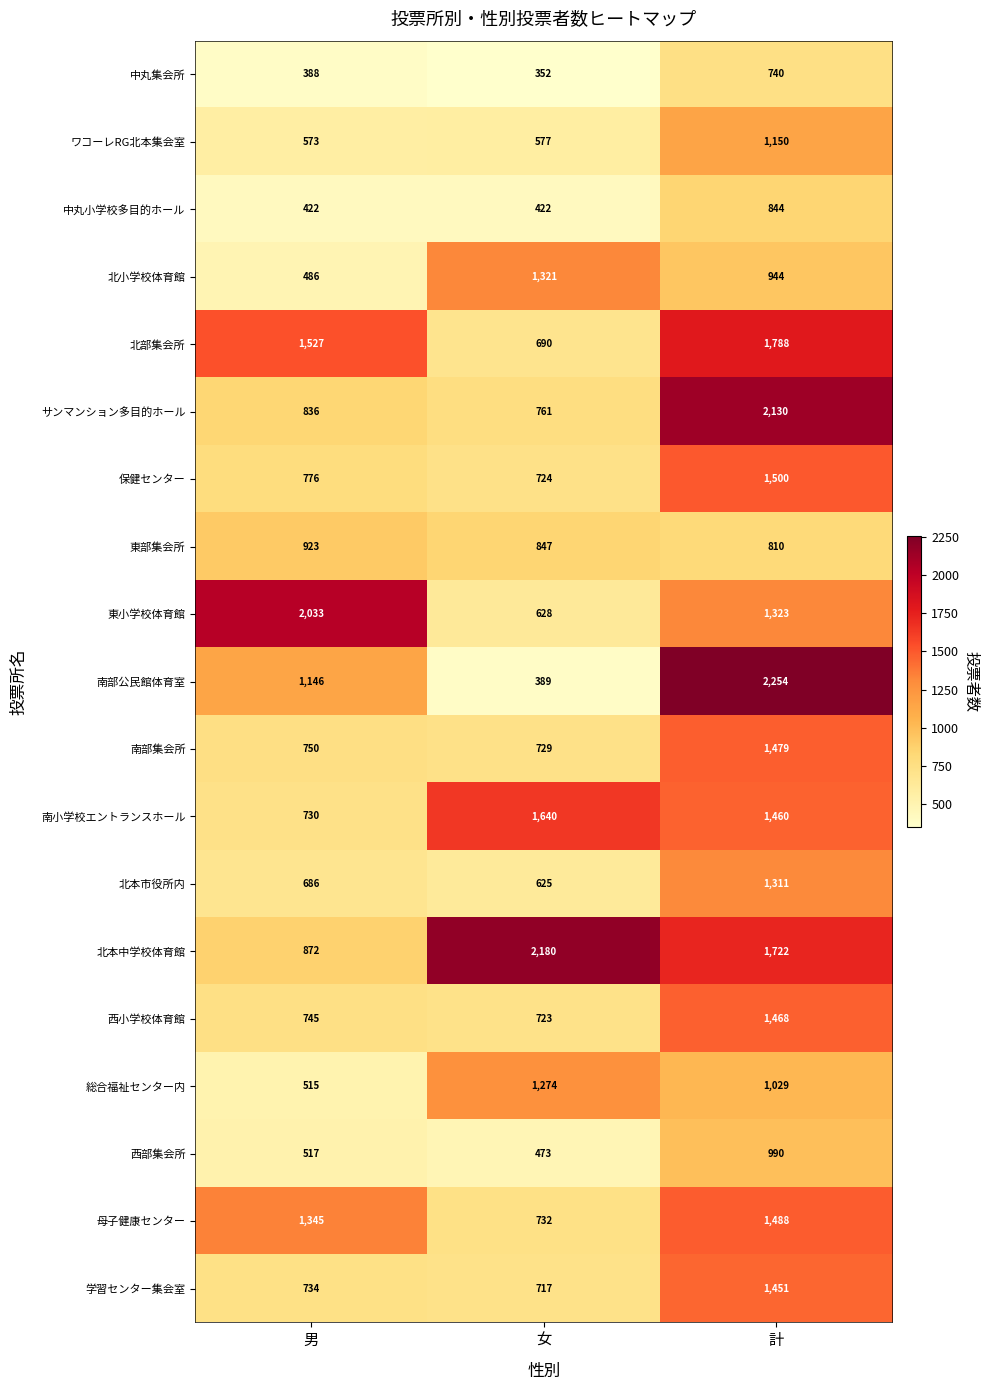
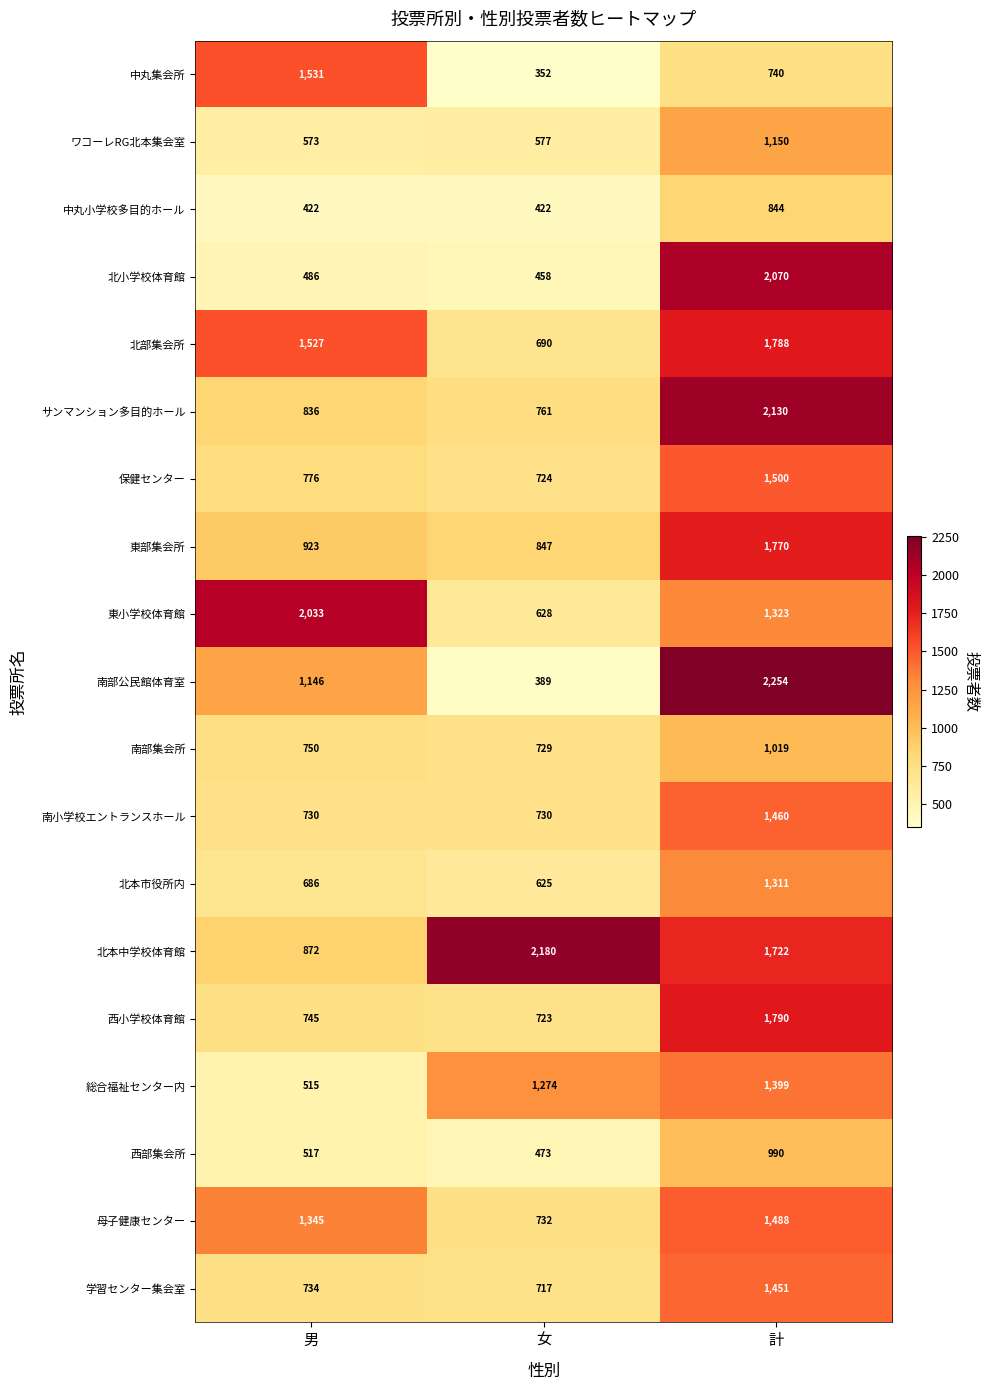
  {
    "中丸集会所": {
-     "男": "388",
+     "男": "1,531",
      "女": "352",
      "計": "740"
    },
    "ワコーレRG北本集会室": {
      "男": "573",
      "女": "577",
      "計": "1,150"
    },
    "中丸小学校多目的ホール": {
      "男": "422",
      "女": "422",
      "計": "844"
    },
    "北小学校体育館": {
      "男": "486",
-     "女": "1,321",
-     "計": "944"
+     "女": "458",
+     "計": "2,070"
    },
    "北部集会所": {
      "男": "1,527",
      "女": "690",
      "計": "1,788"
    },
    "サンマンション多目的ホール": {
      "男": "836",
      "女": "761",
      "計": "2,130"
    },
    "保健センター": {
      "男": "776",
      "女": "724",
      "計": "1,500"
    },
    "東部集会所": {
      "男": "923",
      "女": "847",
-     "計": "810"
+     "計": "1,770"
    },
    "東小学校体育館": {
      "男": "2,033",
      "女": "628",
      "計": "1,323"
    },
    "南部公民館体育室": {
      "男": "1,146",
      "女": "389",
      "計": "2,254"
    },
    "南部集会所": {
      "男": "750",
      "女": "729",
-     "計": "1,479"
+     "計": "1,019"
    },
    "南小学校エントランスホール": {
      "男": "730",
-     "女": "1,640",
+     "女": "730",
      "計": "1,460"
    },
    "北本市役所内": {
      "男": "686",
      "女": "625",
      "計": "1,311"
    },
    "北本中学校体育館": {
      "男": "872",
      "女": "2,180",
      "計": "1,722"
    },
    "西小学校体育館": {
      "男": "745",
      "女": "723",
-     "計": "1,468"
+     "計": "1,790"
    },
    "総合福祉センター内": {
      "男": "515",
      "女": "1,274",
-     "計": "1,029"
+     "計": "1,399"
    },
    "西部集会所": {
      "男": "517",
      "女": "473",
      "計": "990"
    },
    "母子健康センター": {
      "男": "1,345",
      "女": "732",
      "計": "1,488"
    },
    "学習センター集会室": {
      "男": "734",
      "女": "717",
      "計": "1,451"
    }
  }
